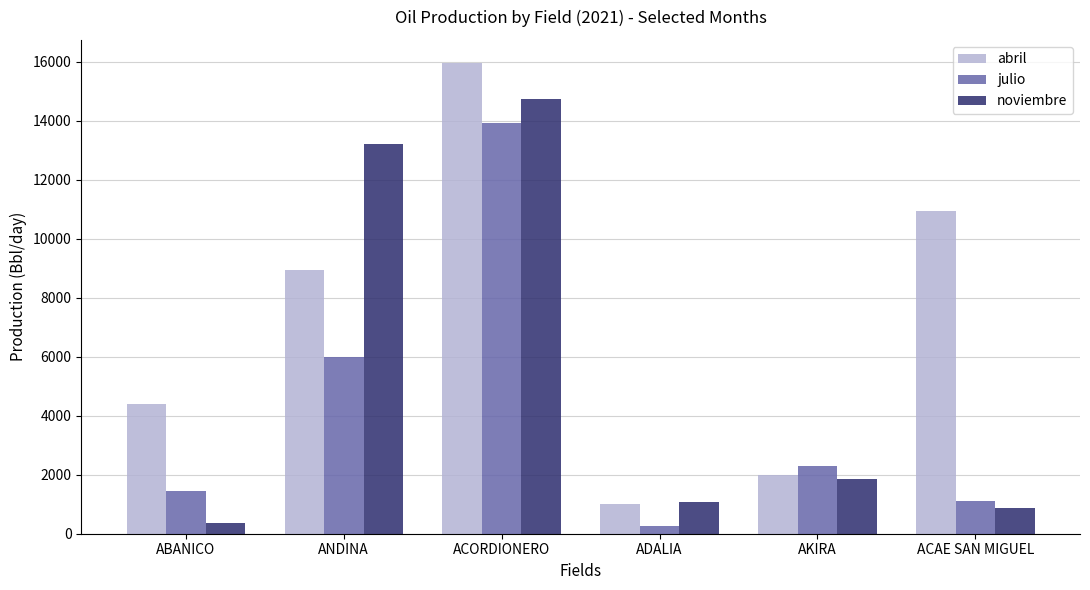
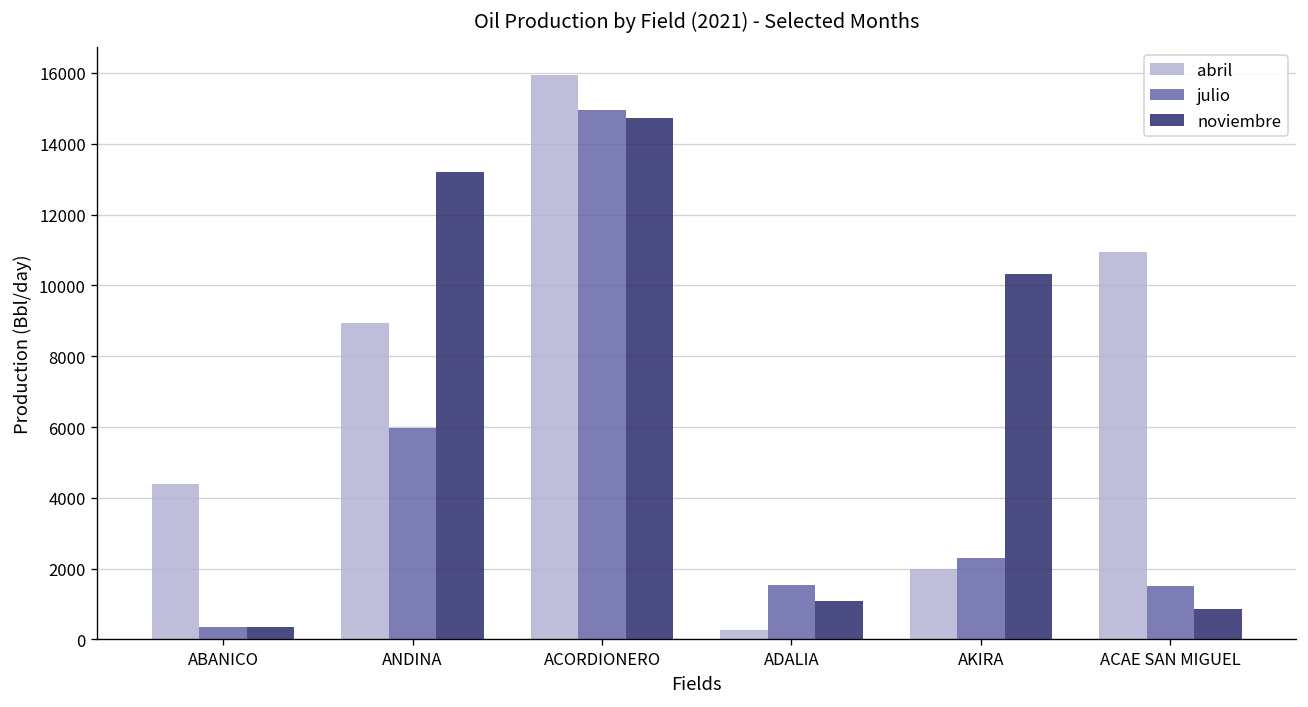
  {
    "abril": {
      "ABANICO": 4400,
      "ANDINA": 8900,
      "ACORDIONERO": 15900,
-     "ADALIA": 1000,
+     "ADALIA": 300,
      "AKIRA": 2000,
      "ACAE SAN MIGUEL": 11000
    },
    "julio": {
-     "ABANICO": 1500,
+     "ABANICO": 400,
      "ANDINA": 6000,
-     "ACORDIONERO": 13900,
-     "ADALIA": 300,
+     "ACORDIONERO": 15000,
+     "ADALIA": 1500,
      "AKIRA": 2300,
-     "ACAE SAN MIGUEL": 1100
+     "ACAE SAN MIGUEL": 1500
    },
    "noviembre": {
      "ABANICO": 300,
      "ANDINA": 13200,
      "ACORDIONERO": 14700,
      "ADALIA": 1100,
-     "AKIRA": 1900,
+     "AKIRA": 10300,
      "ACAE SAN MIGUEL": 900
    }
  }
